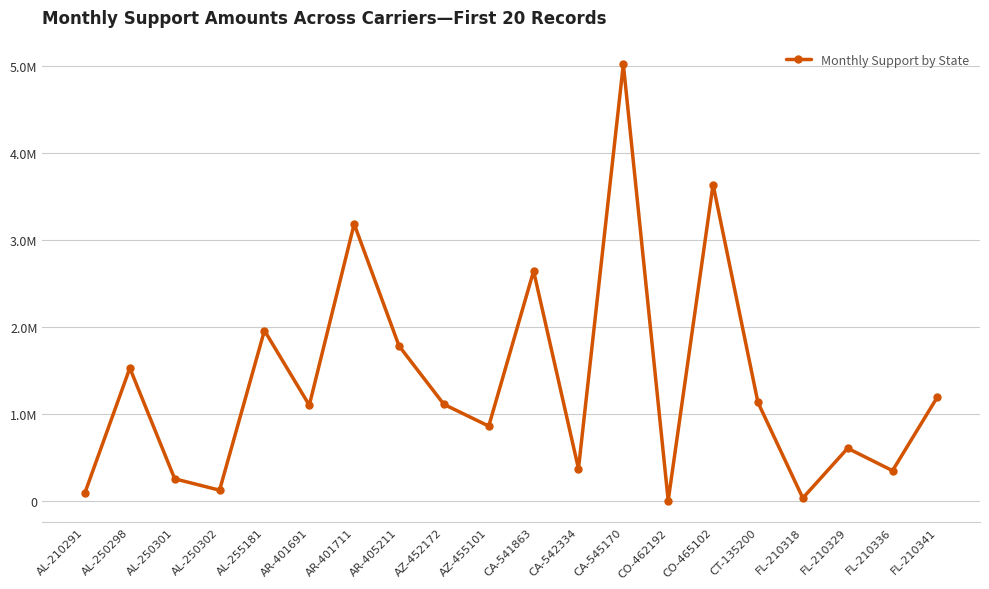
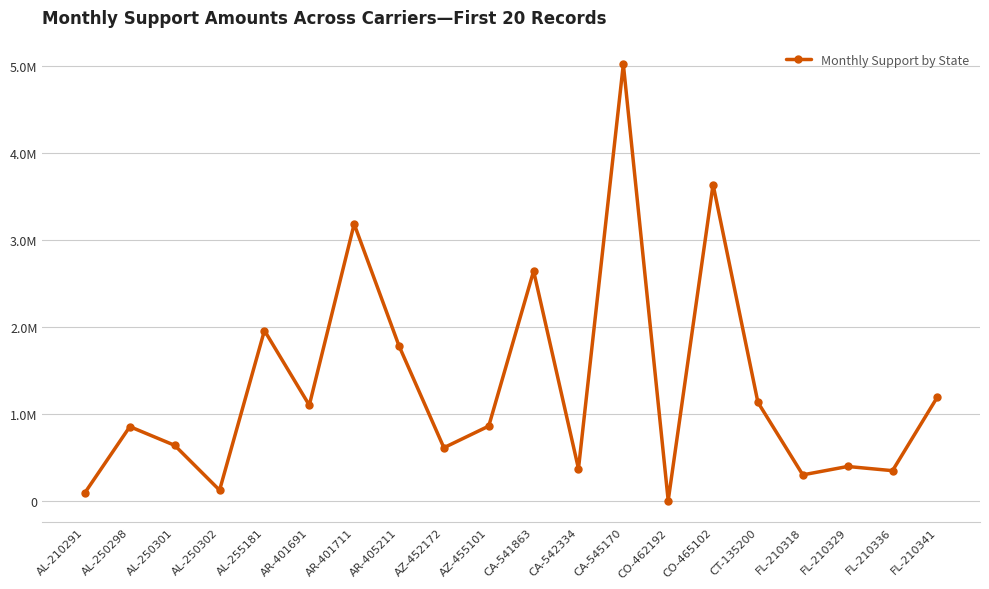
  {
    "AL-210291": 100000,
-   "AL-250298": 1500000,
-   "AL-250301": 200000,
+   "AL-250298": 900000,
+   "AL-250301": 600000,
    "AL-250302": 100000,
    "AL-255181": 2000000,
    "AR-401691": 1100000,
    "AR-401711": 3200000,
    "AR-405211": 1800000,
-   "AZ-452172": 1100000,
+   "AZ-452172": 600000,
    "AZ-455101": 900000,
    "CA-541863": 2600000,
    "CA-542334": 400000,
    "CA-545170": 5000000,
    "CO-462192": 0,
    "CO-465102": 3600000,
    "CT-135200": 1100000,
-   "FL-210318": 0,
-   "FL-210329": 600000,
+   "FL-210318": 300000,
+   "FL-210329": 400000,
    "FL-210336": 300000,
    "FL-210341": 1200000
  }
